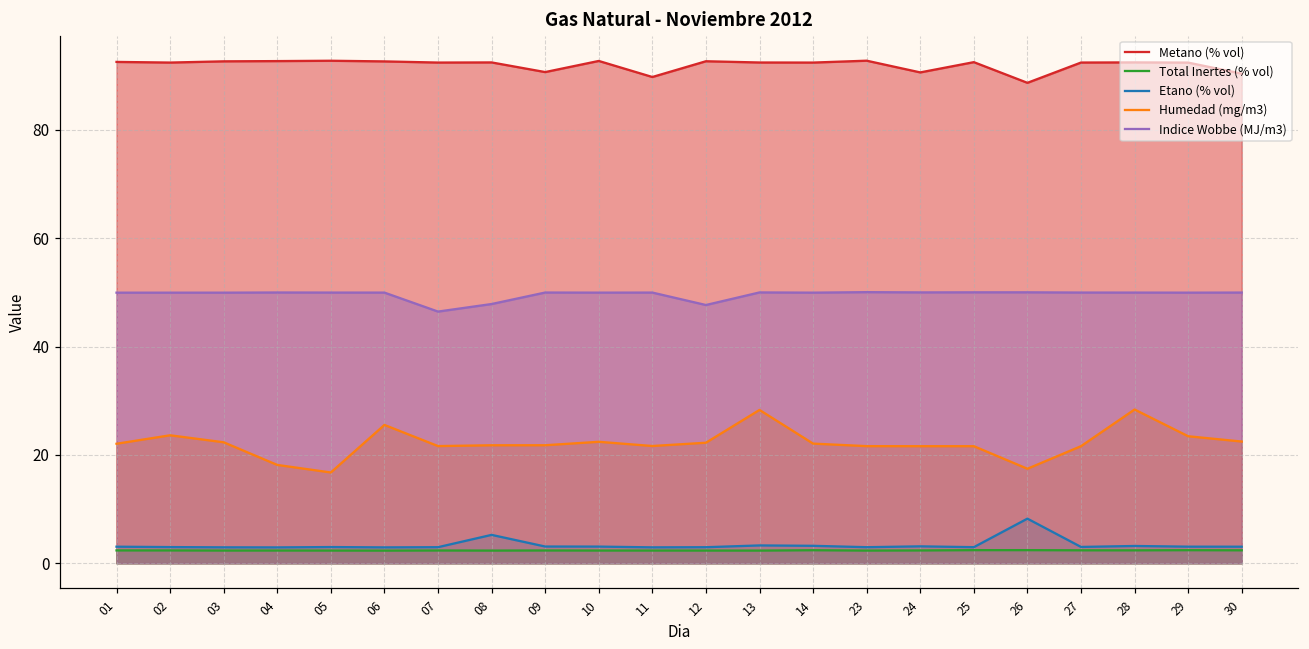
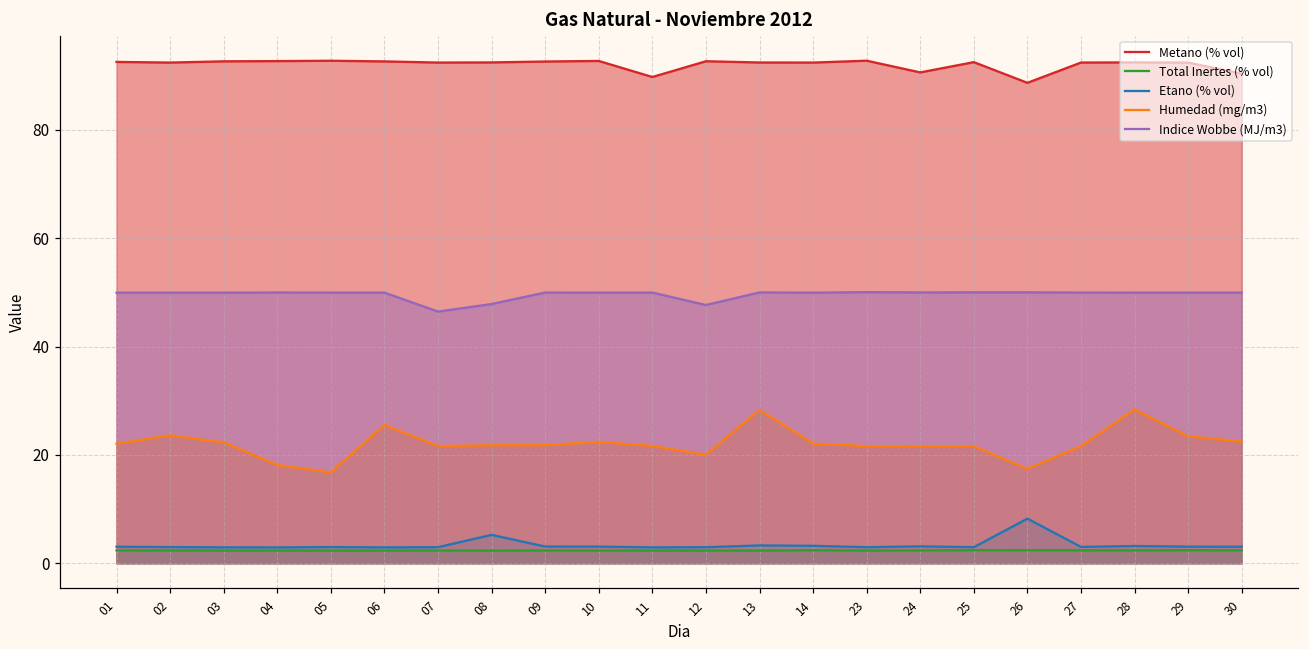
  {
    "Metano (% vol)": {
      "01": 93,
      "02": 92,
      "03": 93,
      "04": 93,
      "05": 93,
      "06": 93,
      "07": 92,
      "08": 92,
-     "09": 91,
+     "09": 93,
      "10": 93,
      "11": 90,
      "12": 93,
      "13": 92,
      "14": 92,
      "23": 93,
      "24": 91,
      "25": 93,
      "26": 89,
      "27": 92
    },
    "Total Inertes (% vol)": {
      "01": 2,
      "02": 2,
      "03": 2,
      "04": 2,
      "05": 2,
      "06": 2,
      "07": 2,
      "08": 2,
      "09": 2,
      "10": 2,
      "11": 2,
      "12": 2,
      "13": 2,
      "14": 2,
      "23": 2,
      "24": 2,
      "25": 2,
      "26": 2,
      "27": 2,
      "28": 2,
      "29": 2,
      "30": 2
    },
    "Etano (% vol)": {
      "01": 3,
      "02": 3,
      "03": 3,
      "04": 3,
      "05": 3,
      "06": 3,
      "07": 3,
      "08": 5,
      "09": 3,
      "10": 3,
      "11": 3,
      "12": 3,
      "13": 3,
      "14": 3,
      "23": 3,
      "24": 3,
      "25": 3,
      "26": 8,
      "27": 3,
      "28": 3,
      "29": 3,
      "30": 3
    },
    "Humedad (mg/m3)": {
      "01": 22,
      "02": 24,
      "03": 22,
      "04": 18,
      "05": 17,
      "06": 26,
      "07": 22,
      "08": 22,
      "09": 22,
      "10": 22,
      "11": 22,
-     "12": 22,
+     "12": 20,
      "13": 28,
      "14": 22,
      "23": 22,
      "24": 22,
      "25": 22,
      "26": 17,
      "27": 22,
      "28": 28,
      "29": 23,
      "30": 22
    },
    "Indice Wobbe (MJ/m3)": {
      "01": 50,
      "02": 50,
      "03": 50,
      "04": 50,
      "05": 50,
      "06": 50,
      "07": 46,
      "08": 48,
      "09": 50,
      "10": 50,
      "11": 50,
      "12": 48,
      "13": 50,
      "14": 50,
      "23": 50,
      "24": 50,
      "25": 50,
      "26": 50,
      "27": 50,
      "28": 50,
      "29": 50,
      "30": 50
    }
  }
